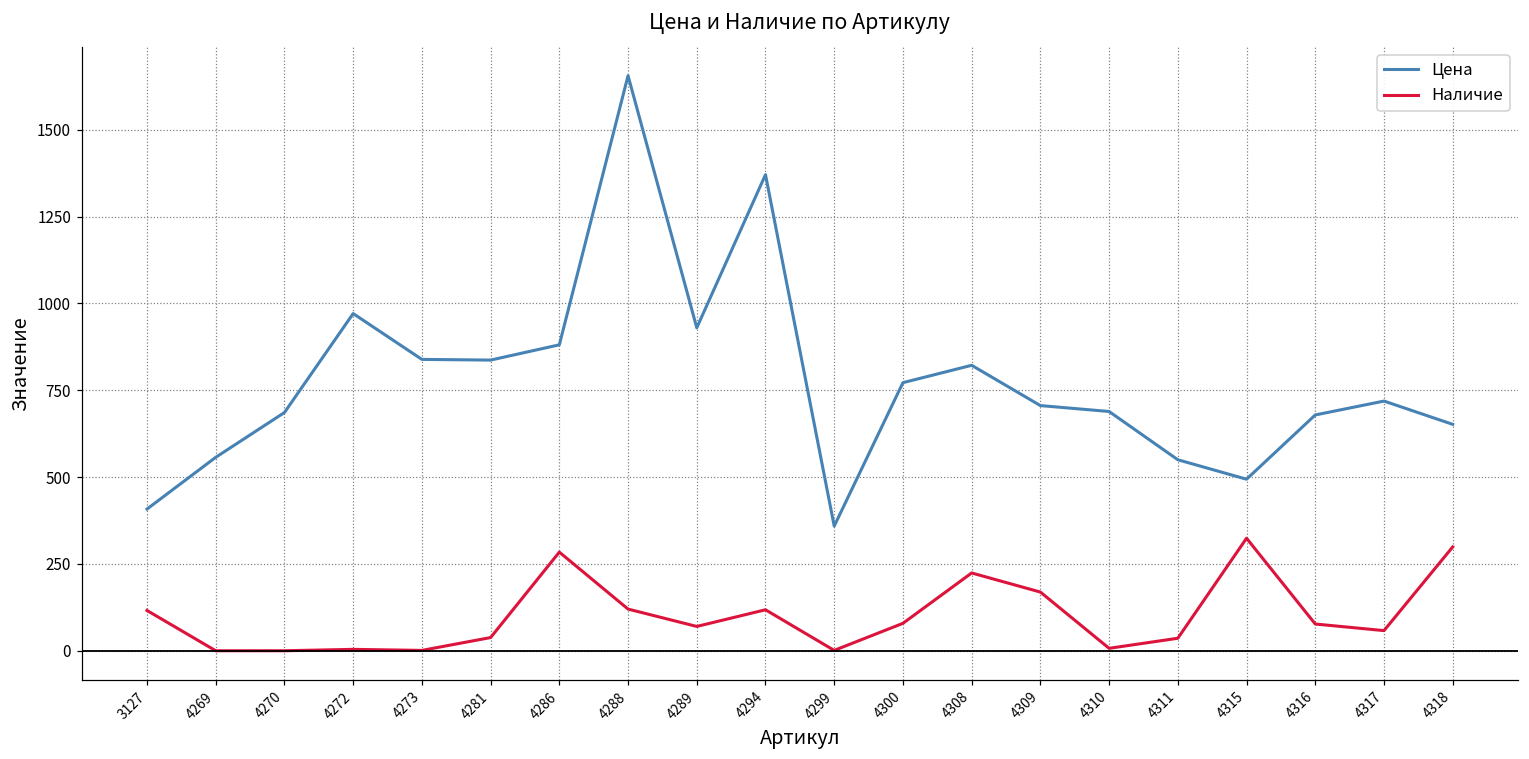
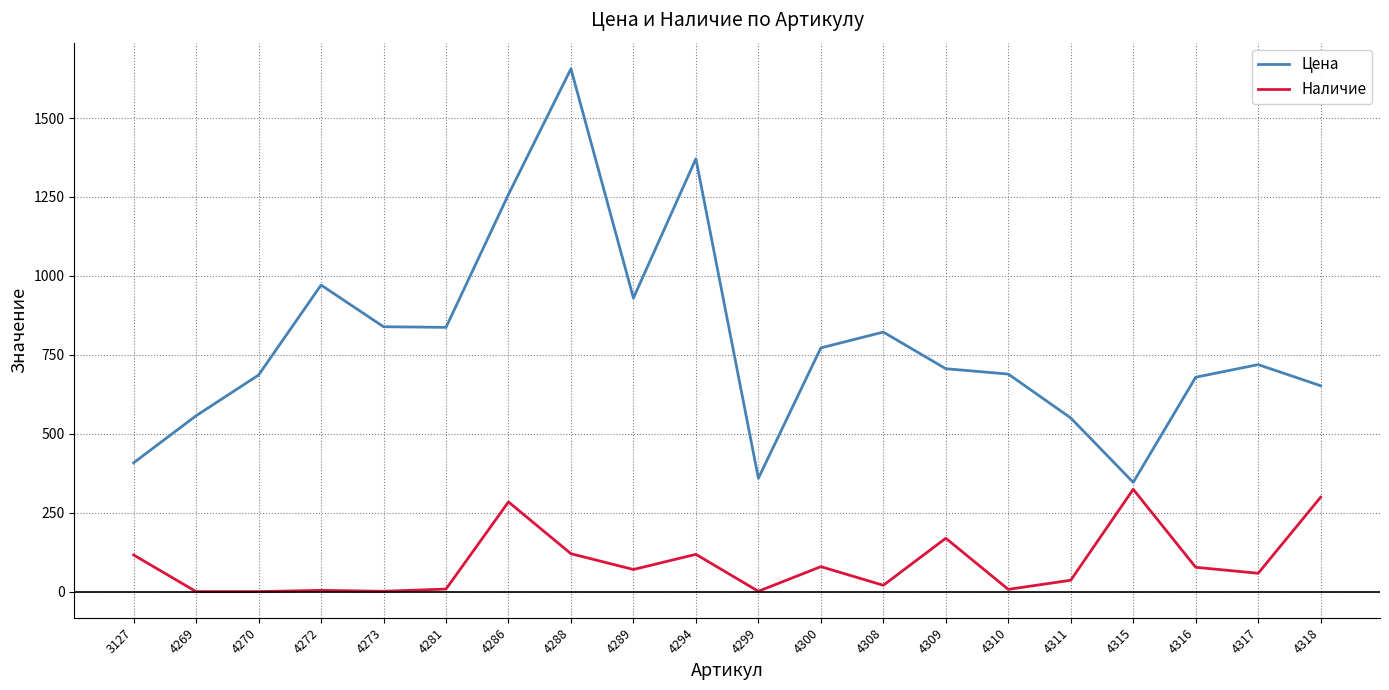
  {
    "Цена": {
      "3127": 410,
      "4269": 560,
      "4270": 690,
      "4272": 970,
      "4273": 840,
      "4281": 840,
-     "4286": 880,
+     "4286": 1260,
      "4288": 1660,
      "4289": 930,
      "4294": 1370,
      "4299": 360,
      "4300": 770,
      "4308": 820,
      "4309": 710,
      "4310": 690,
      "4311": 550,
-     "4315": 490,
+     "4315": 350,
      "4316": 680,
      "4317": 720,
      "4318": 650
    },
    "Наличие": {
      "3127": 120,
      "4269": 0,
      "4270": 0,
      "4272": 0,
      "4273": 0,
-     "4281": 40,
+     "4281": 10,
      "4286": 280,
      "4288": 120,
      "4289": 70,
      "4294": 120,
      "4299": 0,
      "4300": 80,
-     "4308": 220,
+     "4308": 20,
      "4309": 170,
      "4310": 10,
      "4311": 40,
      "4315": 320,
      "4316": 80,
      "4317": 60,
      "4318": 300
    }
  }
